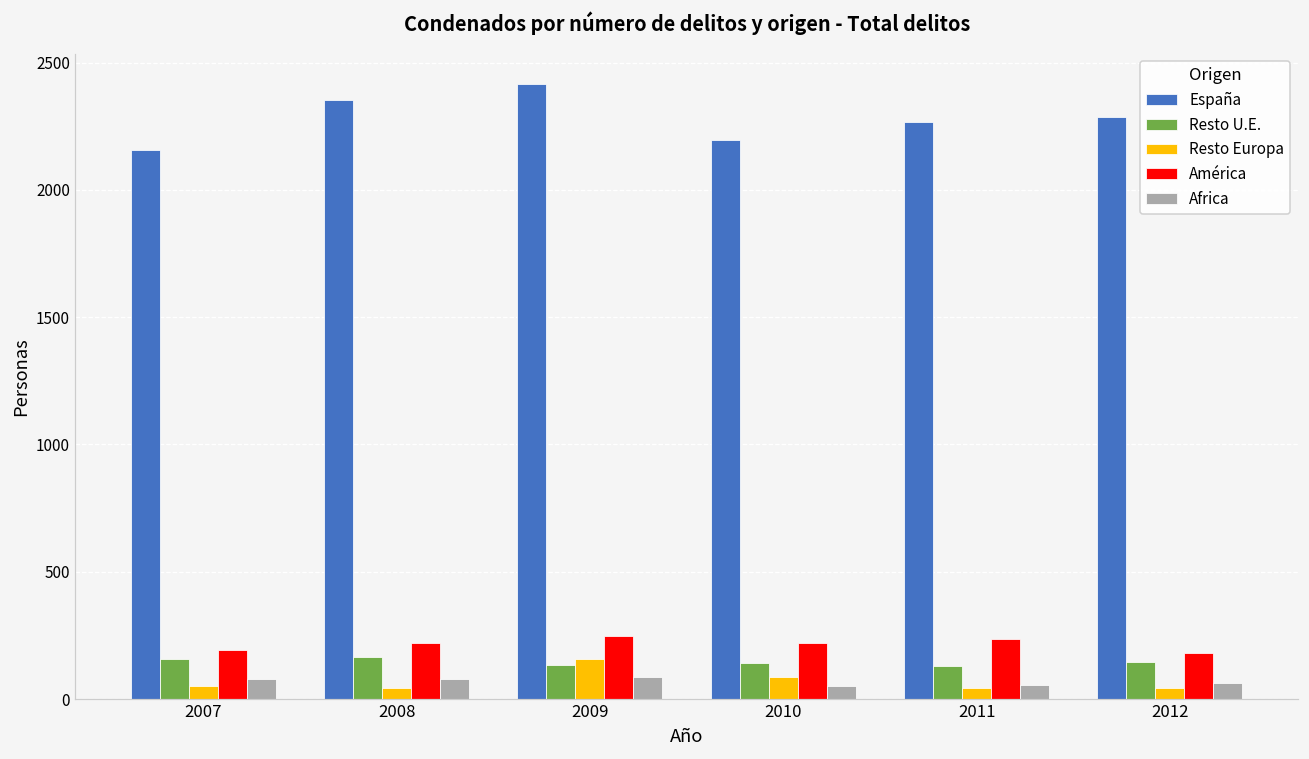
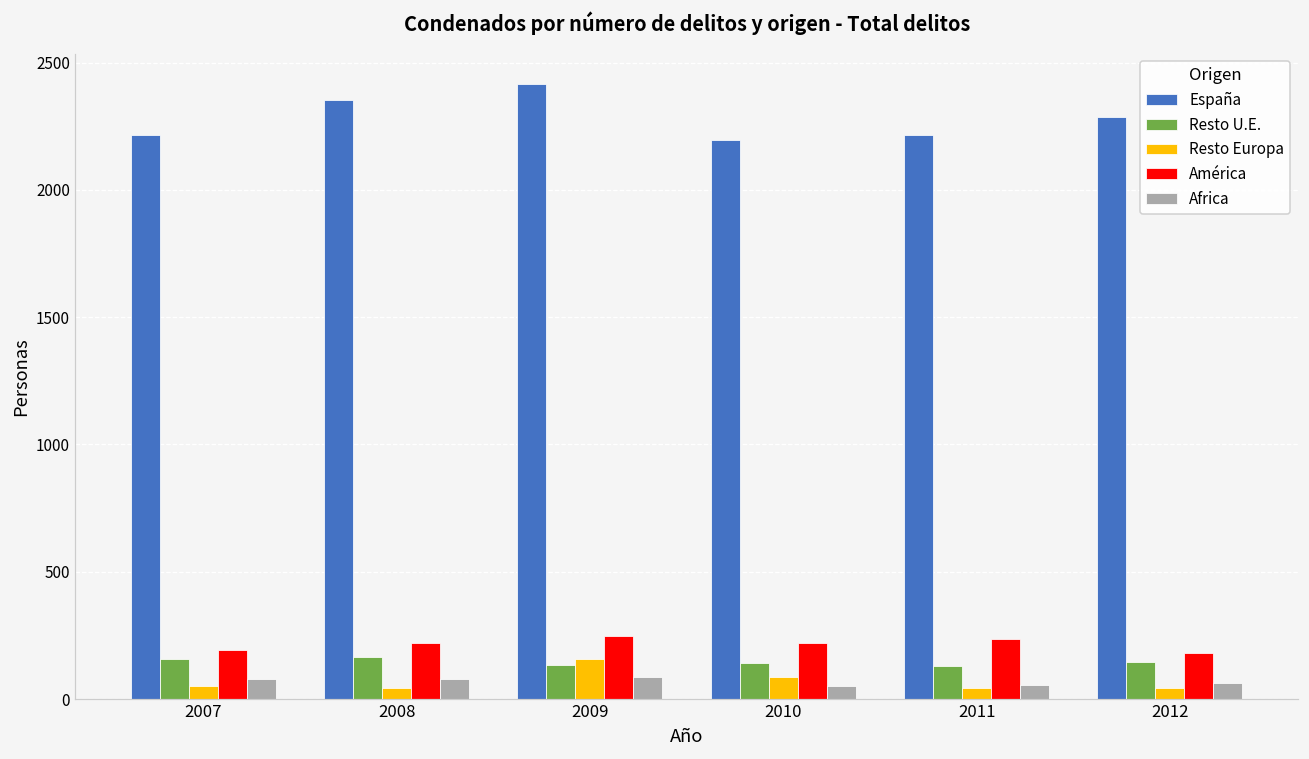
  {
    "España": {
-     "2007": 2160,
+     "2007": 2220,
      "2008": 2350,
      "2009": 2410,
      "2010": 2200,
-     "2011": 2270,
+     "2011": 2220,
      "2012": 2290
    },
    "Resto U.E.": {
      "2007": 160,
      "2008": 170,
      "2009": 130,
      "2010": 140,
      "2011": 130,
      "2012": 150
    },
    "Resto Europa": {
      "2007": 50,
      "2008": 40,
      "2009": 160,
      "2010": 90,
      "2011": 40,
      "2012": 50
    },
    "América": {
      "2007": 190,
      "2008": 220,
      "2009": 250,
      "2010": 220,
      "2011": 240,
      "2012": 180
    },
    "Africa": {
      "2007": 80,
      "2008": 80,
      "2009": 90,
      "2010": 50,
      "2011": 60,
      "2012": 70
    }
  }
